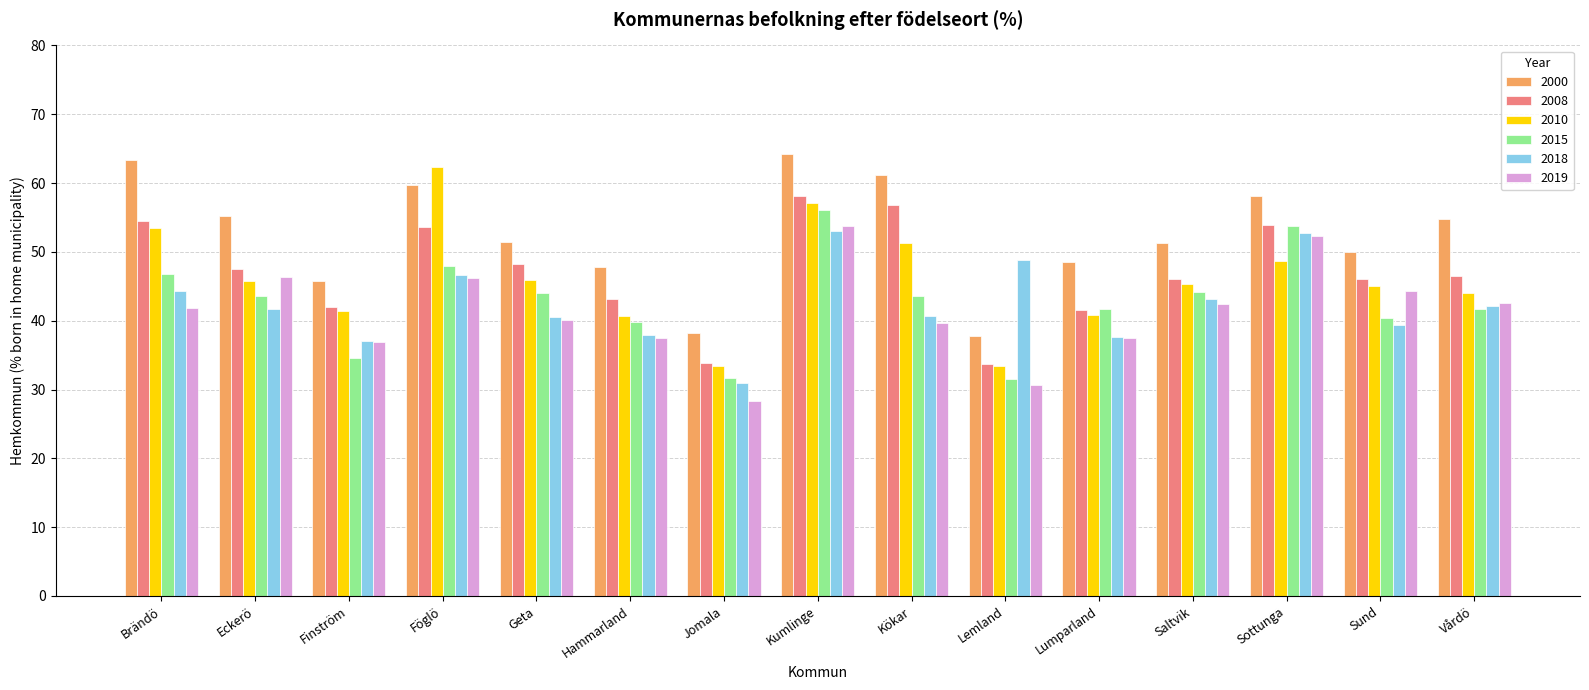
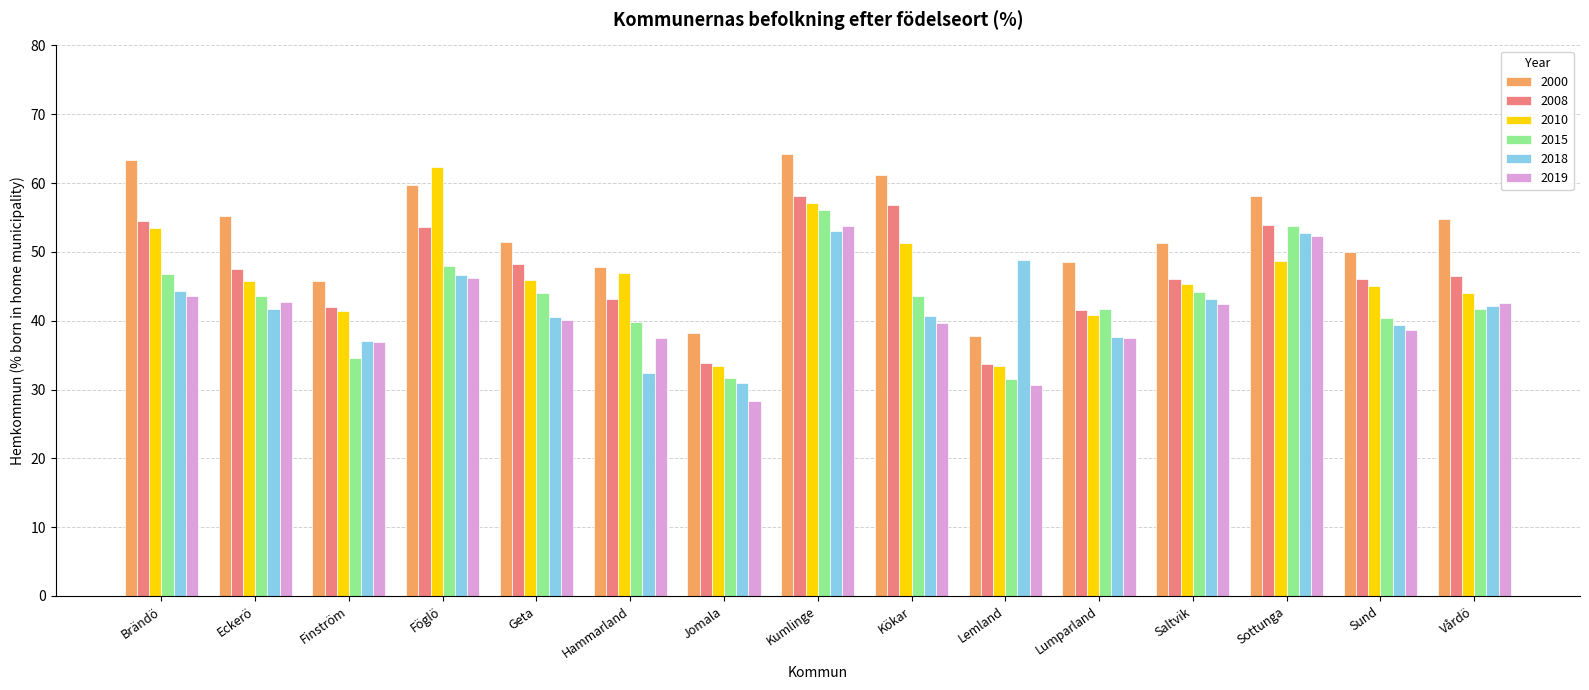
  {
    "2010": {
      "Brändö": 53,
      "Eckerö": 46,
      "Finström": 41,
      "Föglö": 62,
      "Geta": 46,
-     "Hammarland": 41,
+     "Hammarland": 47,
      "Jomala": 33,
      "Kumlinge": 57,
      "Kökar": 51,
      "Lemland": 33,
      "Lumparland": 41,
      "Saltvik": 45,
      "Sottunga": 49,
      "Sund": 45,
      "Vårdö": 44
    },
    "2015": {
      "Brändö": 47,
      "Eckerö": 44,
      "Finström": 35,
      "Föglö": 48,
      "Geta": 44,
      "Hammarland": 40,
      "Jomala": 32,
      "Kumlinge": 56,
      "Kökar": 44,
      "Lemland": 31,
      "Lumparland": 42,
      "Saltvik": 44,
      "Sottunga": 54,
      "Sund": 40,
      "Vårdö": 42
    },
    "2018": {
      "Brändö": 44,
      "Eckerö": 42,
      "Finström": 37,
      "Föglö": 47,
      "Geta": 40,
-     "Hammarland": 38,
+     "Hammarland": 32,
      "Jomala": 31,
      "Kumlinge": 53,
      "Kökar": 41,
      "Lemland": 49,
      "Lumparland": 38,
      "Saltvik": 43,
      "Sottunga": 53,
      "Sund": 39,
      "Vårdö": 42
    },
    "2019": {
-     "Brändö": 42,
-     "Eckerö": 46,
+     "Brändö": 44,
+     "Eckerö": 43,
      "Finström": 37,
      "Föglö": 46,
      "Geta": 40,
      "Hammarland": 37,
      "Jomala": 28,
      "Kumlinge": 54,
      "Kökar": 40,
      "Lemland": 31,
      "Lumparland": 37,
      "Saltvik": 42,
      "Sottunga": 52,
-     "Sund": 44,
+     "Sund": 39,
      "Vårdö": 43
    }
  }
